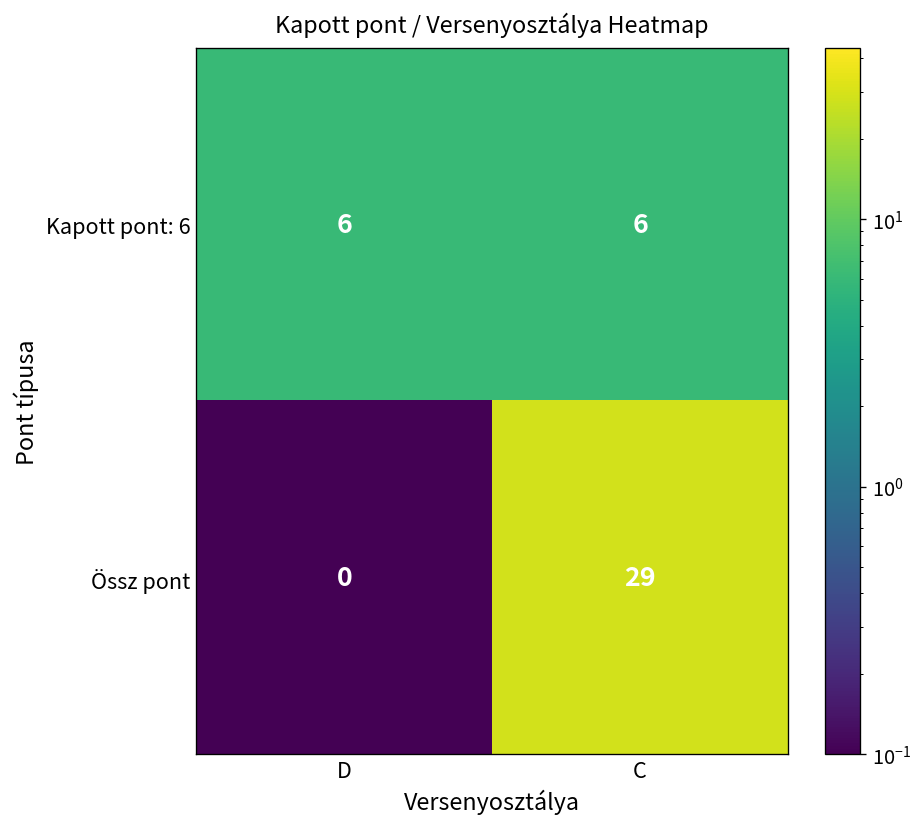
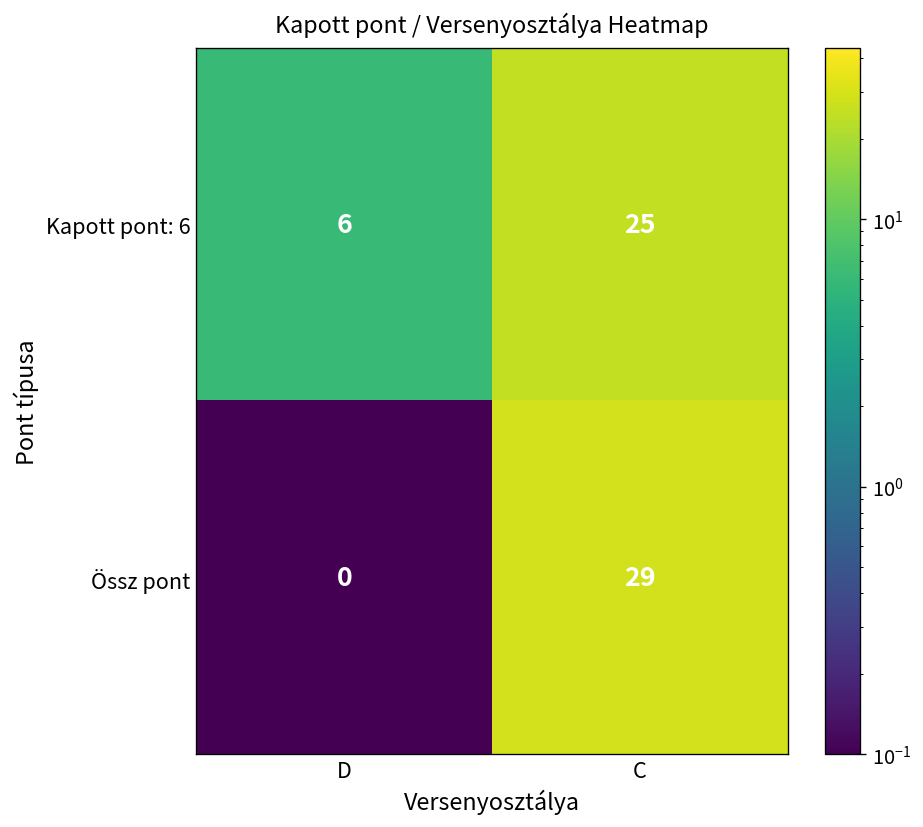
  {
    "Kapott pont: 6": {
      "D": 6,
-     "C": 6
+     "C": 25
    },
    "Össz pont": {
      "D": 0,
      "C": 29
    }
  }
